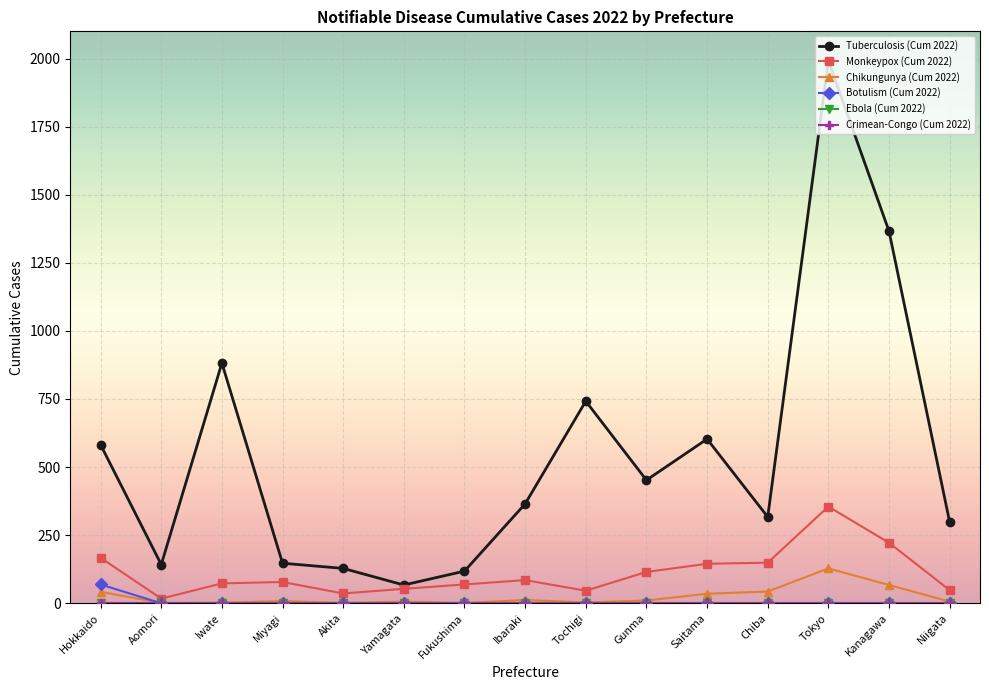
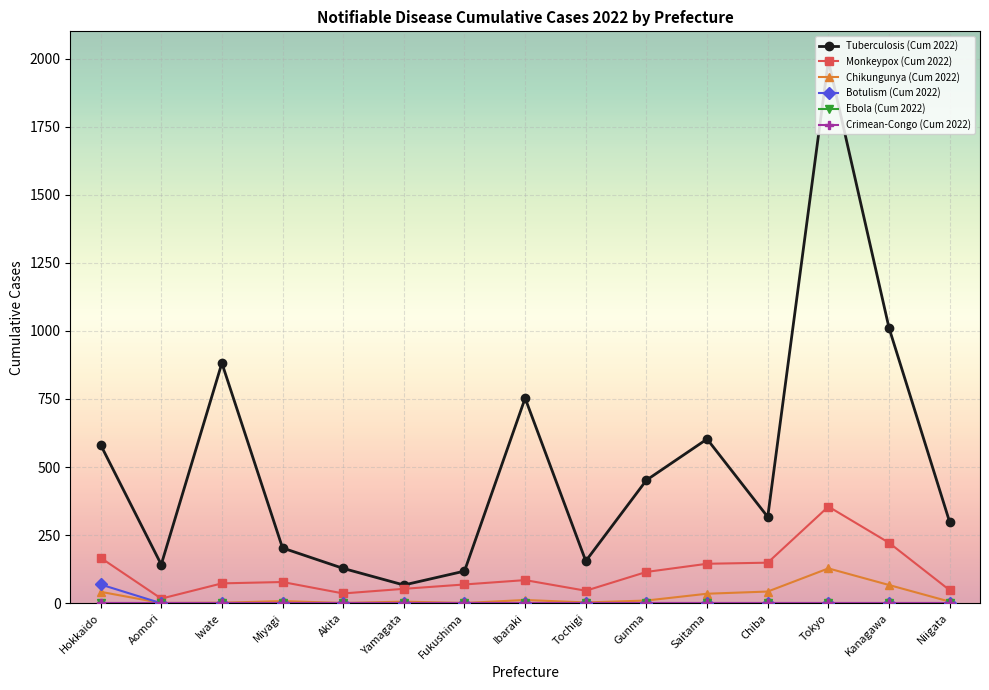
  {
    "Tuberculosis (Cum 2022)": {
      "Hokkaido": 580,
      "Aomori": 140,
      "Iwate": 880,
-     "Miyagi": 150,
+     "Miyagi": 200,
      "Akita": 130,
      "Yamagata": 70,
      "Fukushima": 120,
-     "Ibaraki": 370,
-     "Tochigi": 740,
+     "Ibaraki": 750,
+     "Tochigi": 160,
      "Gunma": 450,
      "Saitama": 600,
      "Chiba": 320,
-     "Kanagawa": 1370,
+     "Kanagawa": 1010,
      "Niigata": 300
    },
    "Botulism (Cum 2022)": {
      "Hokkaido": 70
    },
    "Crimean-Congo (Cum 2022)": {
      "Hokkaido": 0
    }
  }
